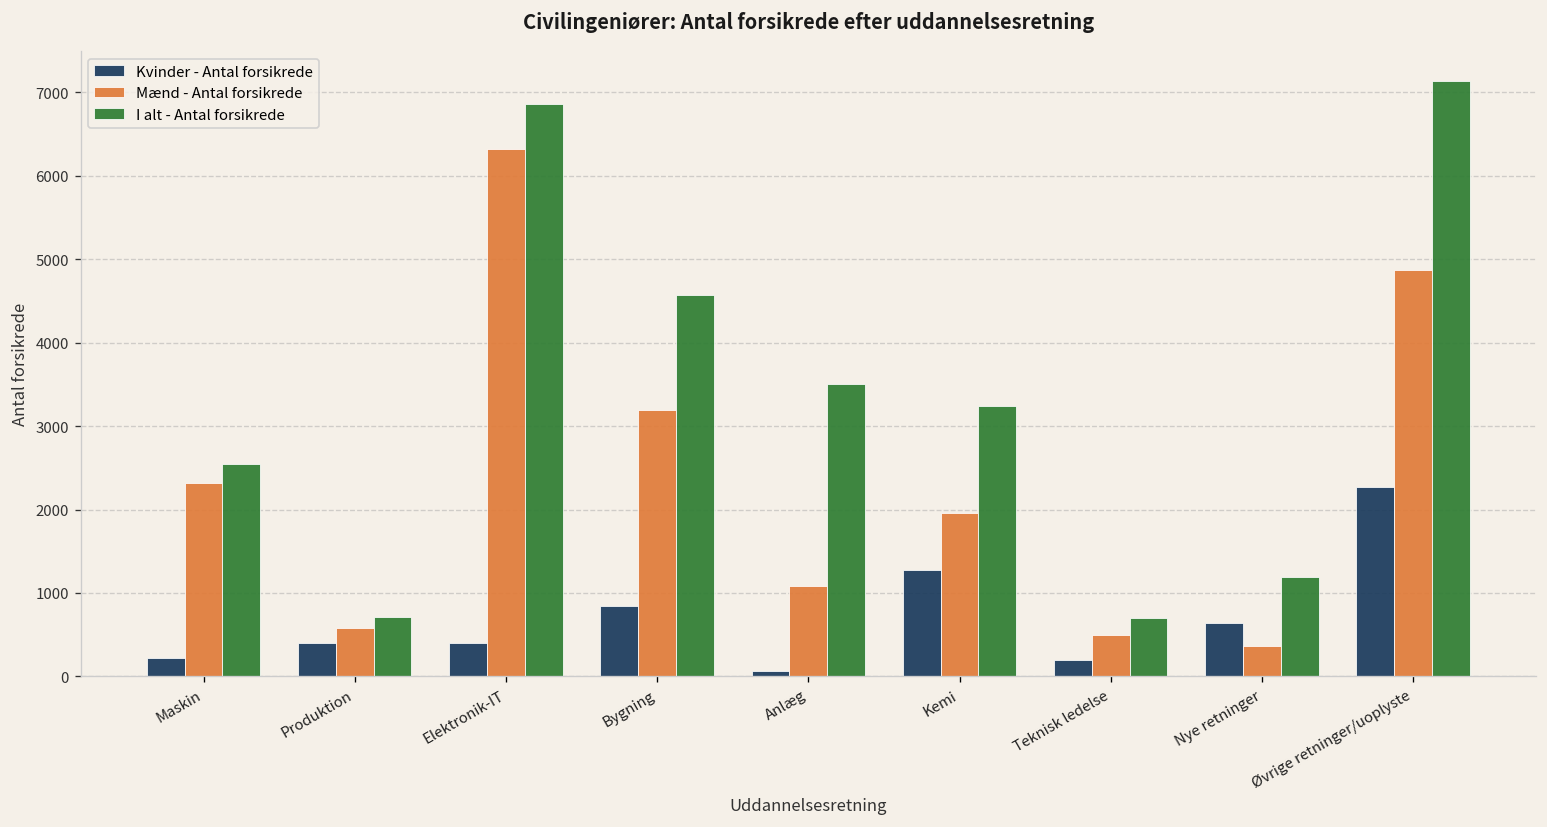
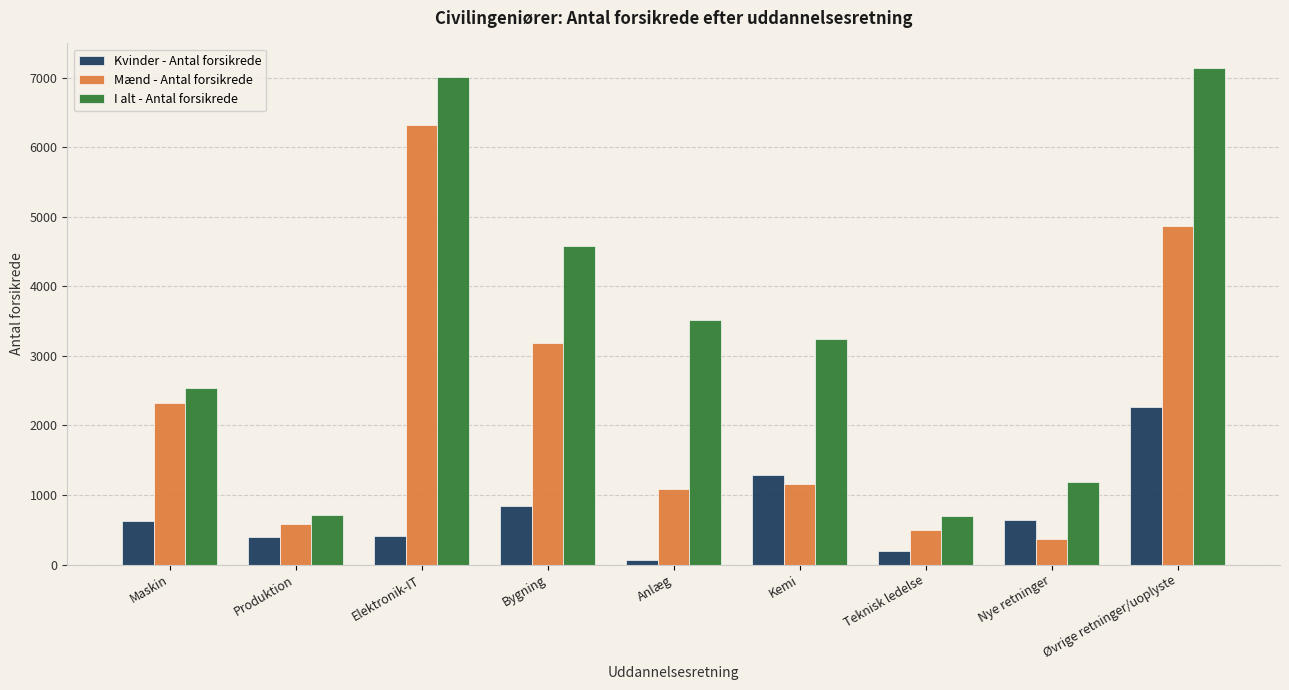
  {
    "Kvinder - Antal forsikrede": {
-     "Maskin": 200,
+     "Maskin": 600,
      "Produktion": 400,
      "Elektronik-IT": 400,
      "Bygning": 800,
      "Anlæg": 100,
      "Kemi": 1300,
      "Teknisk ledelse": 200,
      "Nye retninger": 600,
      "Øvrige retninger/uoplyste": 2300
    },
    "Mænd - Antal forsikrede": {
      "Maskin": 2300,
      "Produktion": 600,
      "Elektronik-IT": 6300,
      "Bygning": 3200,
      "Anlæg": 1100,
-     "Kemi": 2000,
+     "Kemi": 1200,
      "Teknisk ledelse": 500,
      "Nye retninger": 400,
      "Øvrige retninger/uoplyste": 4900
    },
    "I alt - Antal forsikrede": {
      "Maskin": 2500,
      "Produktion": 700,
-     "Elektronik-IT": 6900,
+     "Elektronik-IT": 7000,
      "Bygning": 4600,
      "Anlæg": 3500,
      "Kemi": 3200,
      "Teknisk ledelse": 700,
      "Nye retninger": 1200,
      "Øvrige retninger/uoplyste": 7100
    }
  }
